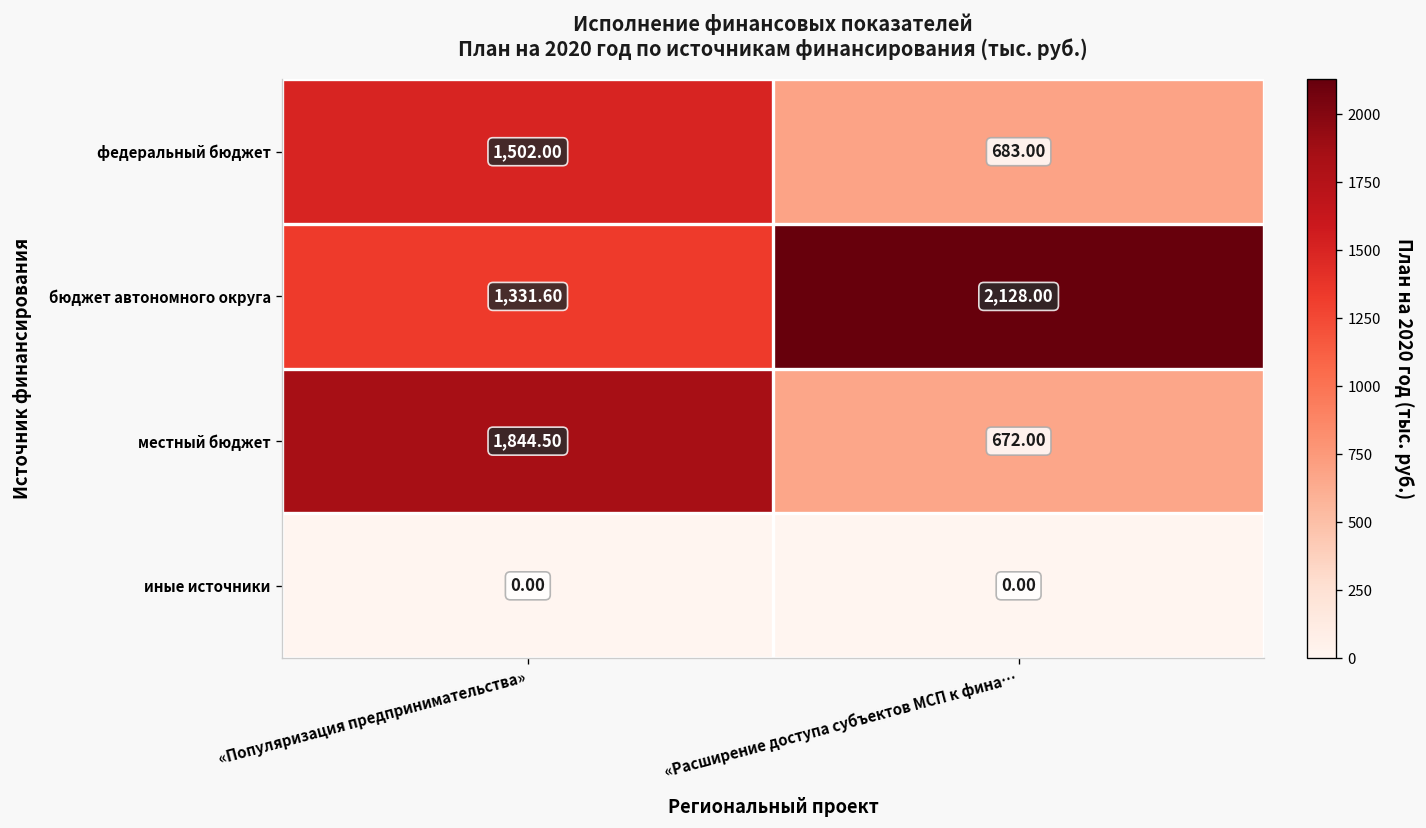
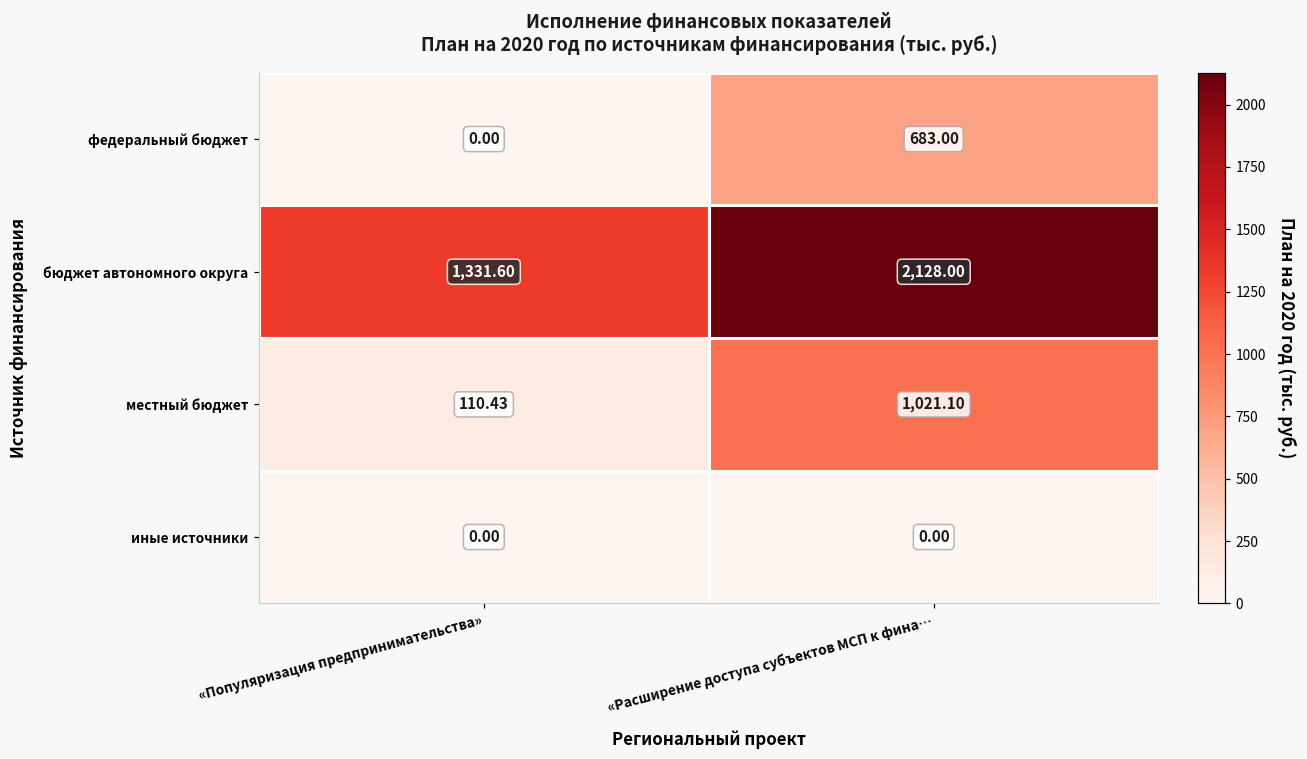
  {
    "федеральный бюджет": {
-     "«Популяризация предпринимательства»": "1,502.00"
+     "«Популяризация предпринимательства»": "0.00"
    },
    "местный бюджет": {
-     "«Популяризация предпринимательства»": "1,844.50",
-     "«Расширение доступа субъектов МСП к фина…": "672.00"
+     "«Популяризация предпринимательства»": "110.43",
+     "«Расширение доступа субъектов МСП к фина…": "1,021.10"
    }
  }
